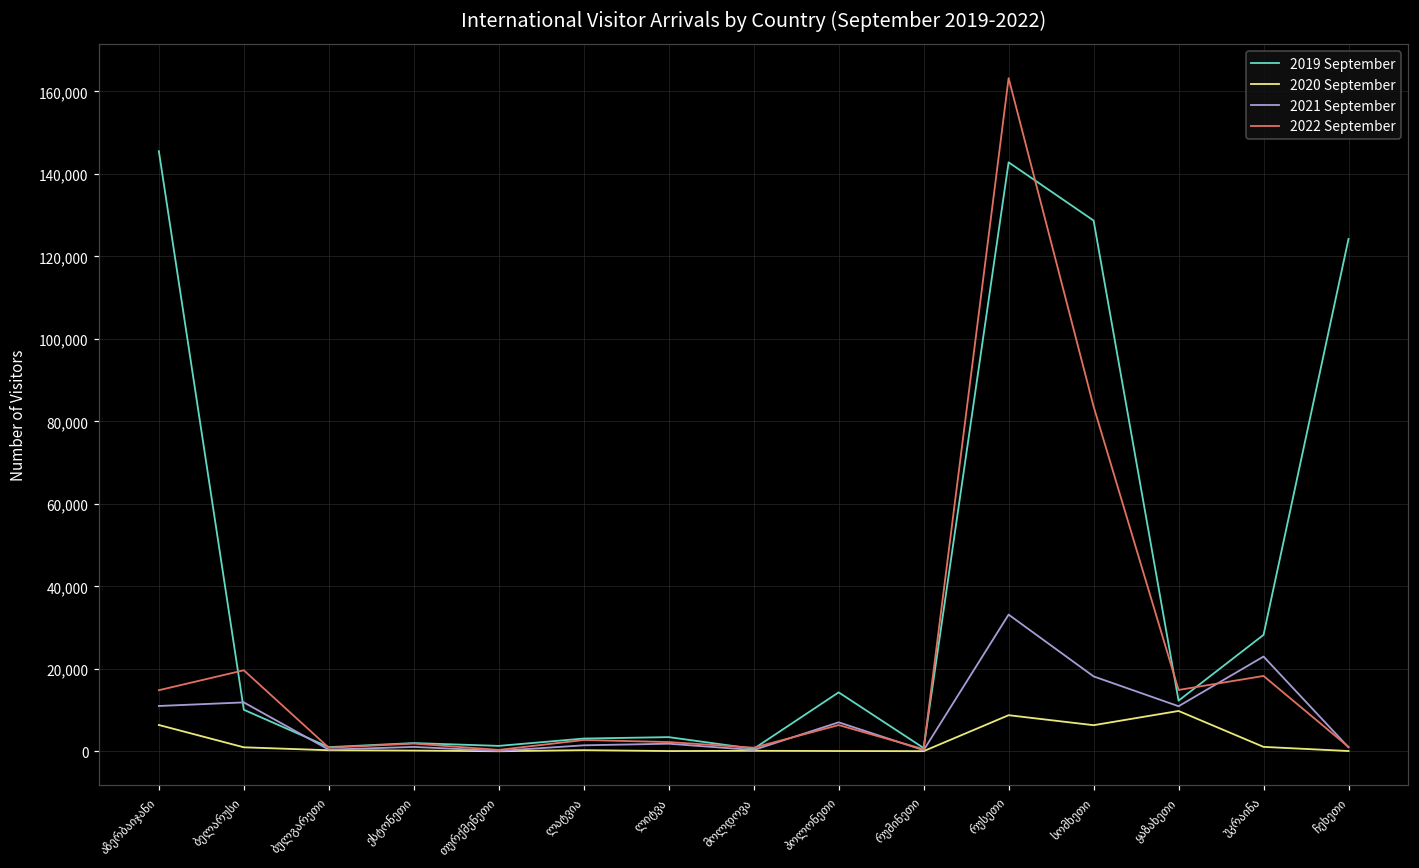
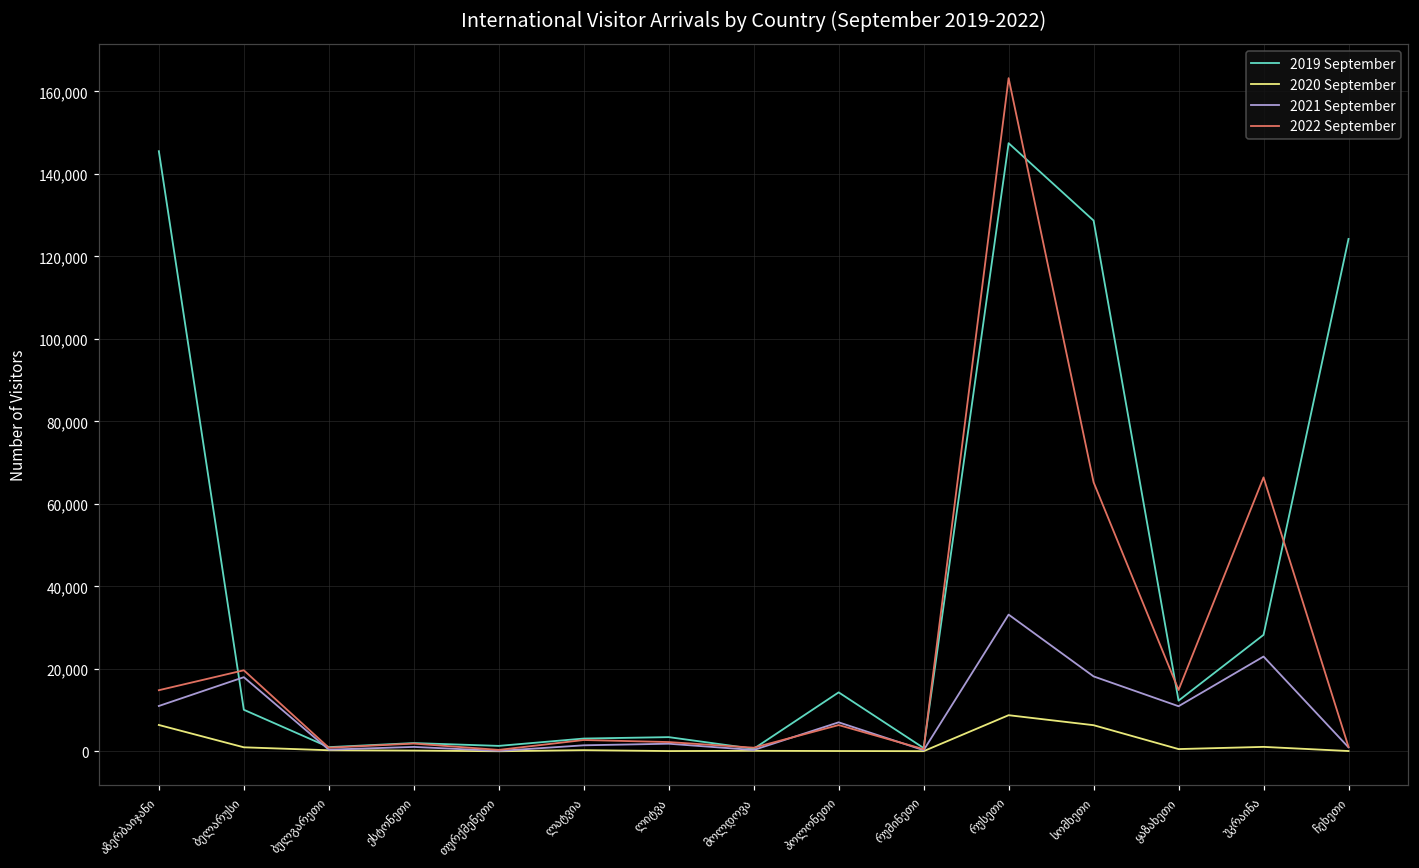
  {
    "2019 September": {
      "აზერბაიჯანი": "145,000",
      "ბელარუსი": "10,000",
      "თურქმენეთი": "1,000",
      "ლიტვა": "3,000",
      "პოლონეთი": "14,000",
-     "რუსეთი": "143,000",
+     "რუსეთი": "147,000",
      "სომხეთი": "129,000",
      "ყაზახეთი": "12,000",
      "უკრაინა": "28,000",
      "ჩეხეთი": "124,000"
    },
    "2020 September": {
      "აზერბაიჯანი": "6,000",
      "ბელარუსი": "1,000",
      "ესტონეთი": "0",
      "ლატვია": "0",
      "ლიტვა": "0",
      "პოლონეთი": "0",
      "რუსეთი": "9,000",
      "სომხეთი": "6,000",
-     "ყაზახეთი": "10,000",
+     "ყაზახეთი": "1,000",
      "უკრაინა": "1,000",
      "ჩეხეთი": "0"
    },
    "2021 September": {
      "აზერბაიჯანი": "11,000",
-     "ბელარუსი": "12,000",
+     "ბელარუსი": "18,000",
      "ესტონეთი": "1,000",
      "ლატვია": "1,000",
      "რუსეთი": "33,000",
      "სომხეთი": "18,000",
      "ყაზახეთი": "11,000",
      "უკრაინა": "23,000"
    },
    "2022 September": {
      "აზერბაიჯანი": "15,000",
      "ბელარუსი": "20,000",
      "რუსეთი": "163,000",
-     "სომხეთი": "84,000",
+     "სომხეთი": "65,000",
      "ყაზახეთი": "15,000",
-     "უკრაინა": "18,000"
+     "უკრაინა": "66,000"
    }
  }
